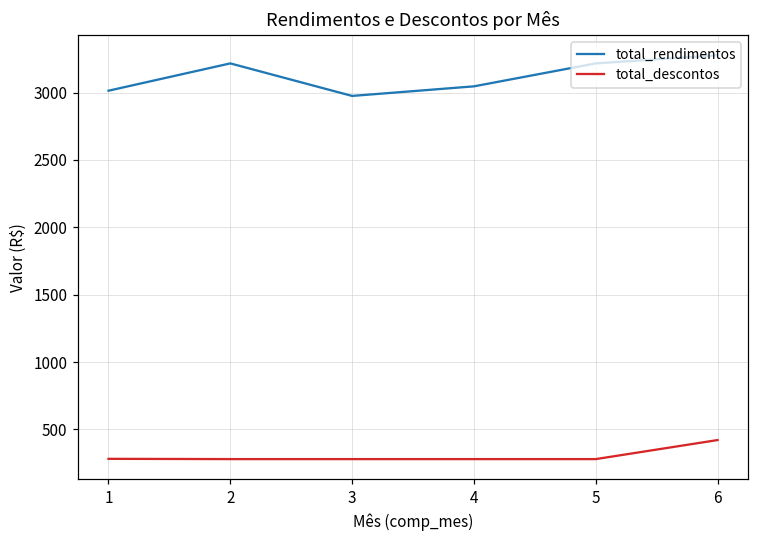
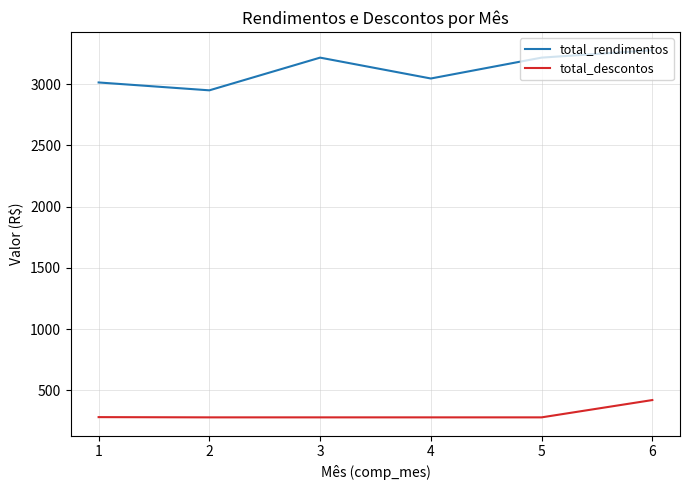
  {
    "total_rendimentos": {
      "1": 3010,
-     "2": 3220,
-     "3": 2980,
+     "2": 2950,
+     "3": 3220,
      "4": 3050
    },
    "total_descontos": {
      "1": 280,
      "2": 280,
      "3": 280,
      "4": 280,
      "5": 280,
      "6": 420
    }
  }
